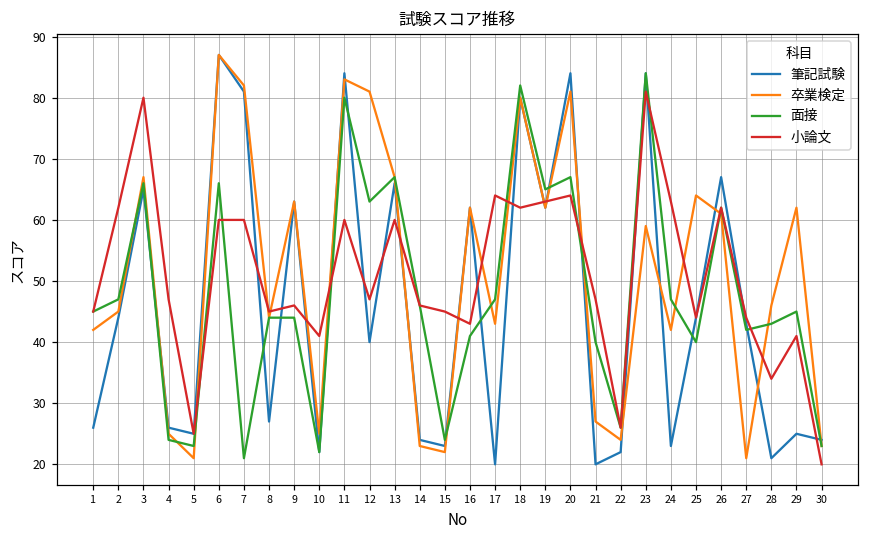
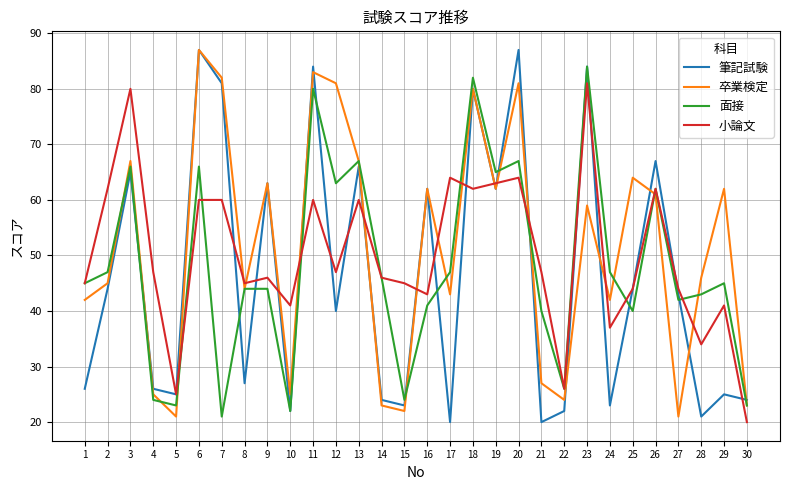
  {
    "筆記試験": {
      "1": 26,
      "2": 44,
      "3": 65,
      "4": 26,
      "7": 81,
      "8": 27,
      "11": 84,
      "12": 40,
      "13": 66,
      "14": 24,
      "15": 23,
      "17": 20,
-     "20": 84,
+     "20": 87,
      "21": 20,
      "22": 22,
      "24": 23,
      "26": 67,
      "27": 43,
      "28": 21,
      "29": 25,
      "30": 24
    },
    "卒業検定": {
      "1": 42,
      "2": 45,
      "3": 67,
      "4": 25,
      "5": 21,
      "7": 82,
      "10": 25,
      "11": 83,
      "12": 81,
      "14": 23,
      "15": 22,
      "17": 43,
      "20": 81,
      "21": 27,
      "22": 24,
      "23": 59,
      "24": 42,
      "25": 64,
      "26": 61,
      "27": 21,
      "28": 46,
      "29": 62
    },
    "面接": {
      "2": 47,
      "3": 66,
      "4": 24,
      "5": 23,
      "6": 66,
      "7": 21,
      "9": 44,
      "11": 80,
      "12": 63,
      "15": 24,
      "16": 41,
      "17": 47,
      "18": 82,
      "19": 65,
      "20": 67,
      "21": 40,
      "24": 47,
      "25": 40,
      "27": 42,
      "28": 43,
      "29": 45
    },
    "小論文": {
      "2": 62,
      "3": 80,
      "4": 47,
      "6": 60,
      "7": 60,
      "8": 45,
      "9": 46,
      "10": 41,
      "11": 60,
      "12": 47,
      "13": 60,
      "15": 45,
      "16": 43,
      "17": 64,
      "18": 62,
      "19": 63,
      "20": 64,
      "21": 47,
      "23": 81,
-     "24": 63,
+     "24": 37,
      "27": 44,
      "28": 34,
      "29": 41,
      "30": 20
    }
  }
